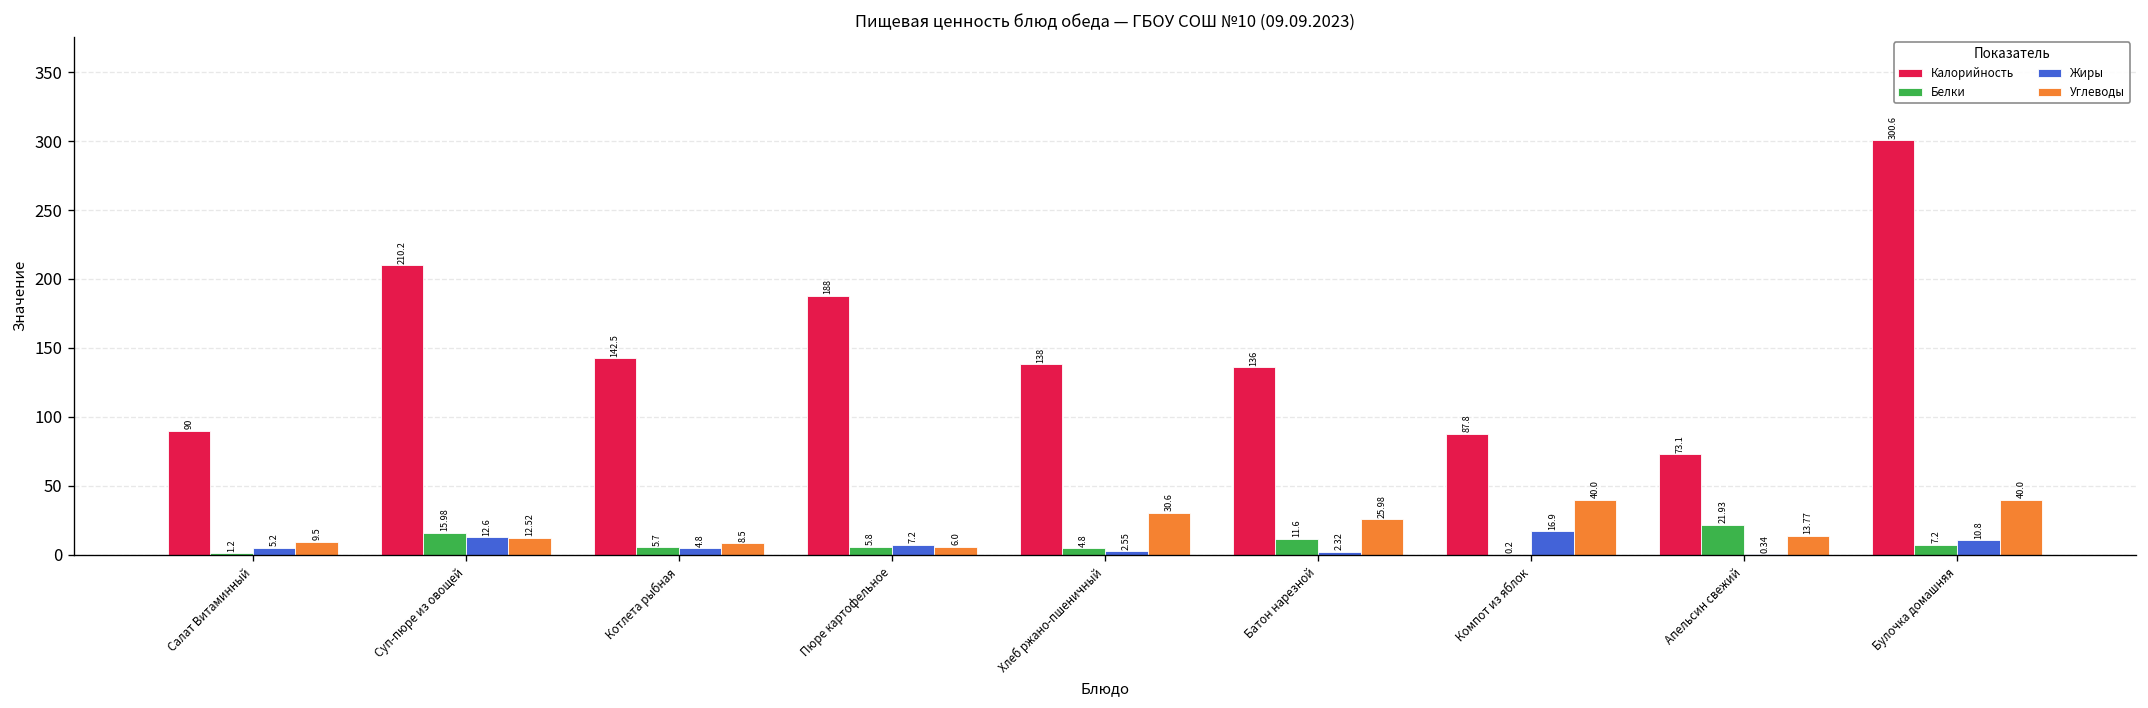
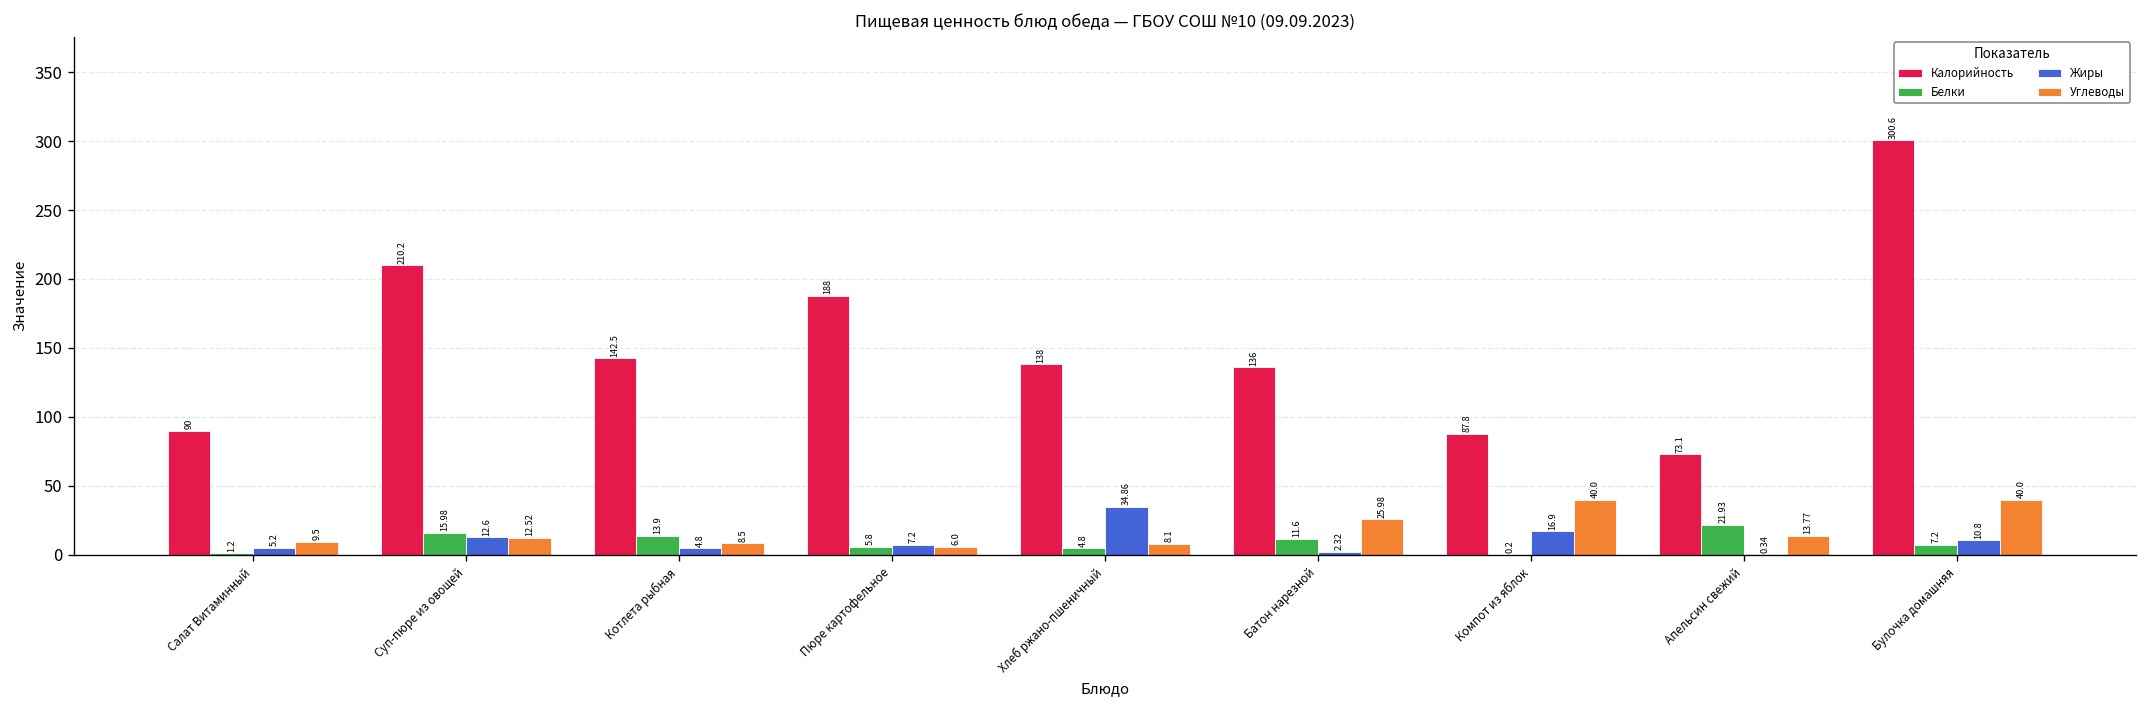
  {
    "Калорийность": {
      "Салат Витаминный": 90,
      "Суп-пюре из овощей": 210.2,
      "Котлета рыбная": 142.5,
      "Пюре картофельное": 188,
      "Хлеб ржано-пшеничный": 138,
      "Батон нарезной": 136,
      "Компот из яблок": 87.8,
      "Апельсин свежий": 73.1,
      "Булочка домашняя": 300.6
    },
    "Белки": {
      "Салат Витаминный": 1.2,
      "Суп-пюре из овощей": 15.98,
-     "Котлета рыбная": 5.7,
+     "Котлета рыбная": 13.9,
      "Пюре картофельное": 5.8,
      "Хлеб ржано-пшеничный": 4.8,
      "Батон нарезной": 11.6,
      "Компот из яблок": 0.2,
      "Апельсин свежий": 21.93,
      "Булочка домашняя": 7.2
    },
    "Жиры": {
      "Салат Витаминный": 5.2,
      "Суп-пюре из овощей": 12.6,
      "Котлета рыбная": 4.8,
      "Пюре картофельное": 7.2,
-     "Хлеб ржано-пшеничный": 2.55,
+     "Хлеб ржано-пшеничный": 34.86,
      "Батон нарезной": 2.32,
      "Компот из яблок": 16.9,
      "Апельсин свежий": 0.34,
      "Булочка домашняя": 10.8
    },
    "Углеводы": {
      "Салат Витаминный": 9.5,
      "Суп-пюре из овощей": 12.52,
      "Котлета рыбная": 8.5,
      "Пюре картофельное": 6.0,
-     "Хлеб ржано-пшеничный": 30.6,
+     "Хлеб ржано-пшеничный": 8.1,
      "Батон нарезной": 25.98,
      "Компот из яблок": 40.0,
      "Апельсин свежий": 13.77,
      "Булочка домашняя": 40.0
    }
  }
